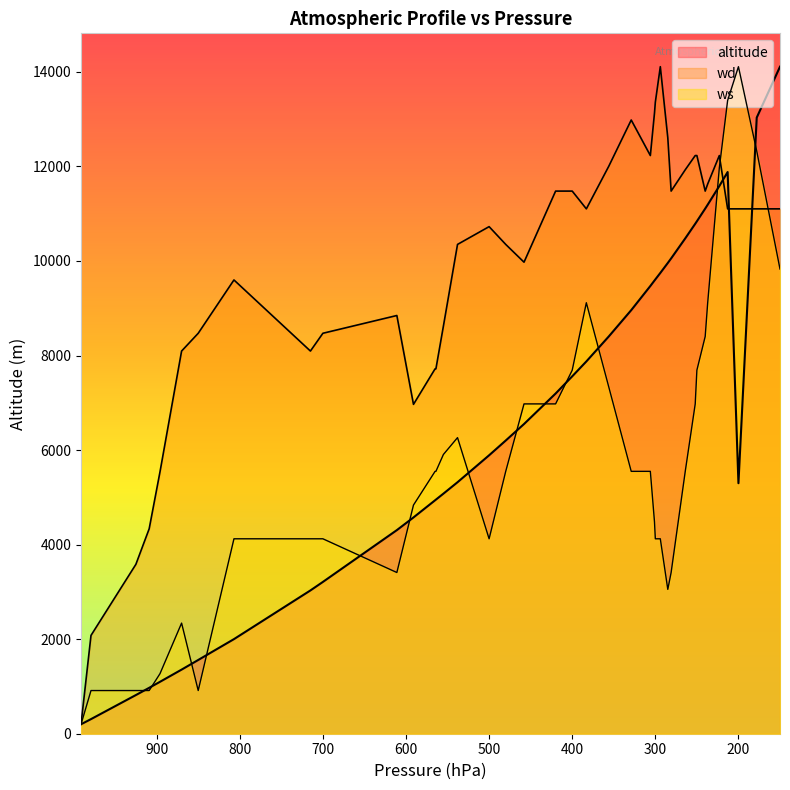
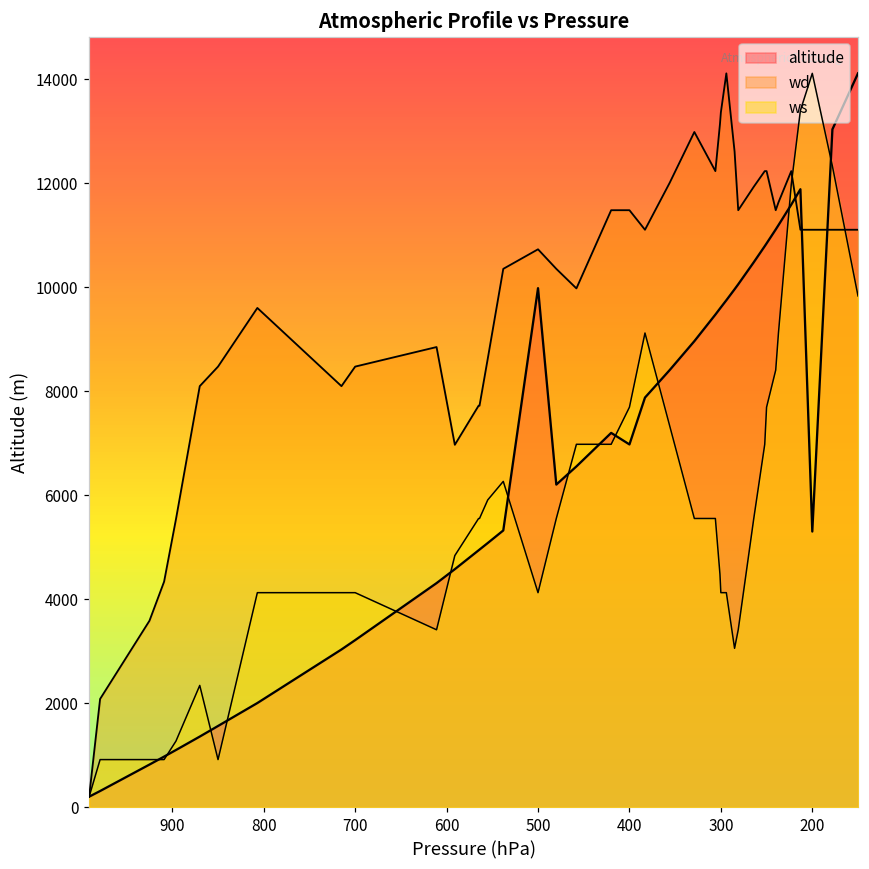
  {
    "altitude": {
      "700": 3200,
-     "500": 5900,
-     "400": 7600,
+     "500": 10000,
+     "400": 7000,
      "300": 9600,
      "200": 5300
    }
  }
